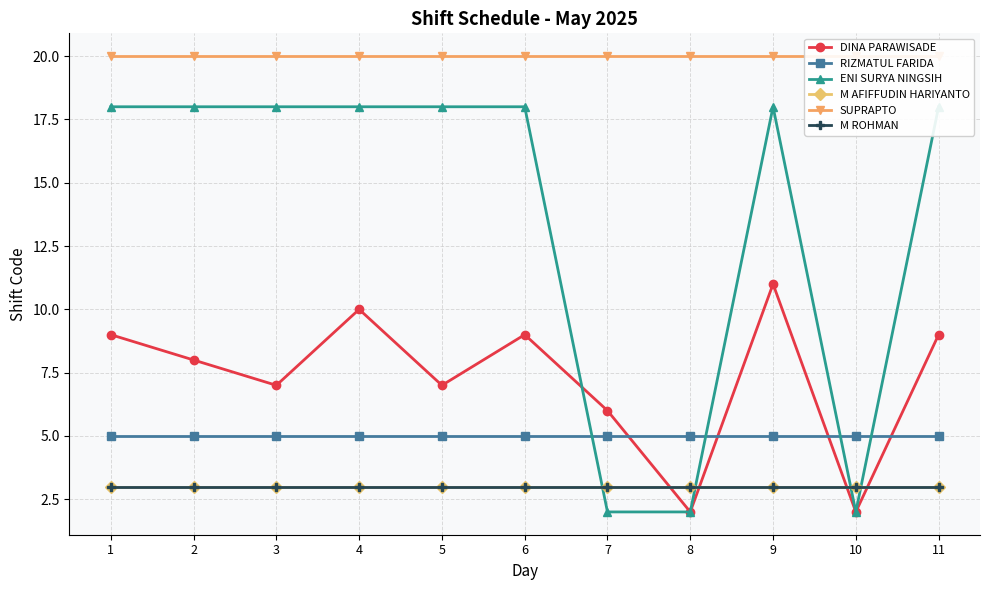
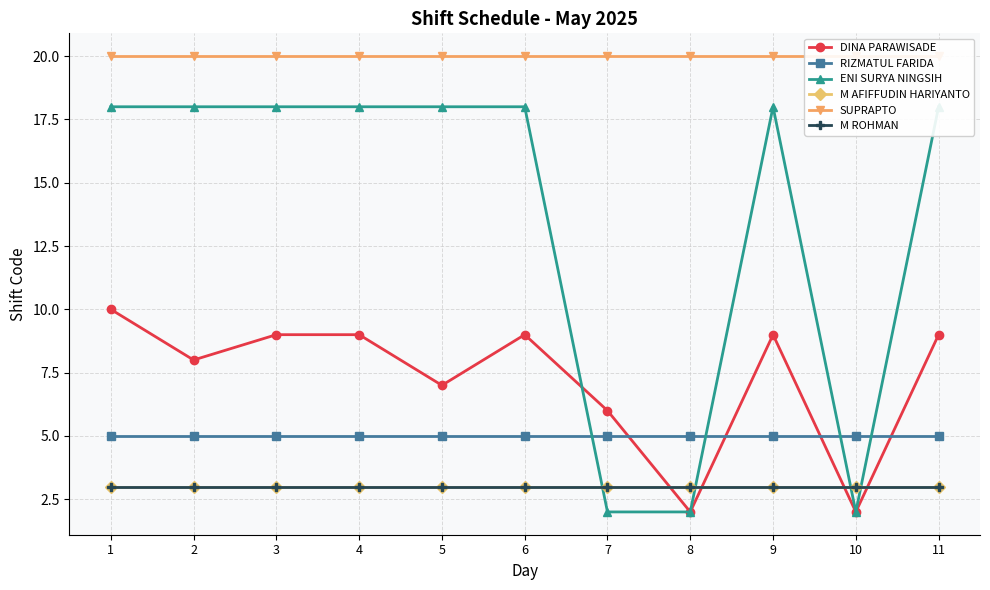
  {
    "DINA PARAWISADE": {
-     "1": 9,
+     "1": 10,
      "2": 8,
-     "3": 7,
-     "4": 10,
+     "3": 9,
+     "4": 9,
      "5": 7,
      "6": 9,
      "7": 6,
-     "9": 11,
+     "9": 9,
      "11": 9
    },
    "M ROHMAN": {
      "1": 3,
      "2": 3,
      "3": 3,
      "4": 3,
      "5": 3,
      "6": 3,
      "7": 3,
      "8": 3,
      "9": 3,
      "10": 3,
      "11": 3
    },
    "SUPRAPTO": {
      "1": 20,
      "2": 20,
      "3": 20,
      "4": 20,
      "5": 20,
      "6": 20,
      "7": 20,
      "8": 20,
      "9": 20
    }
  }
